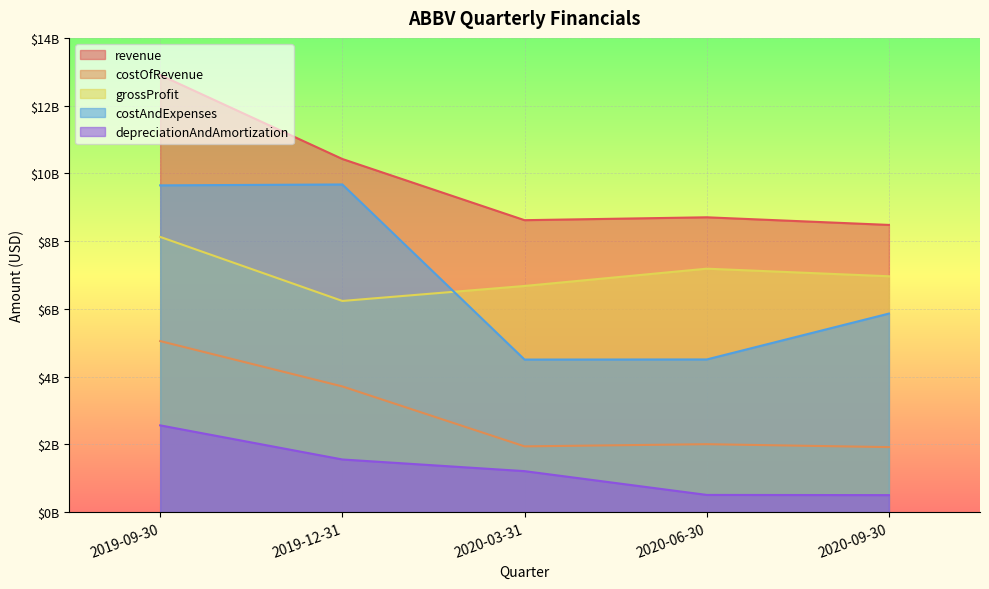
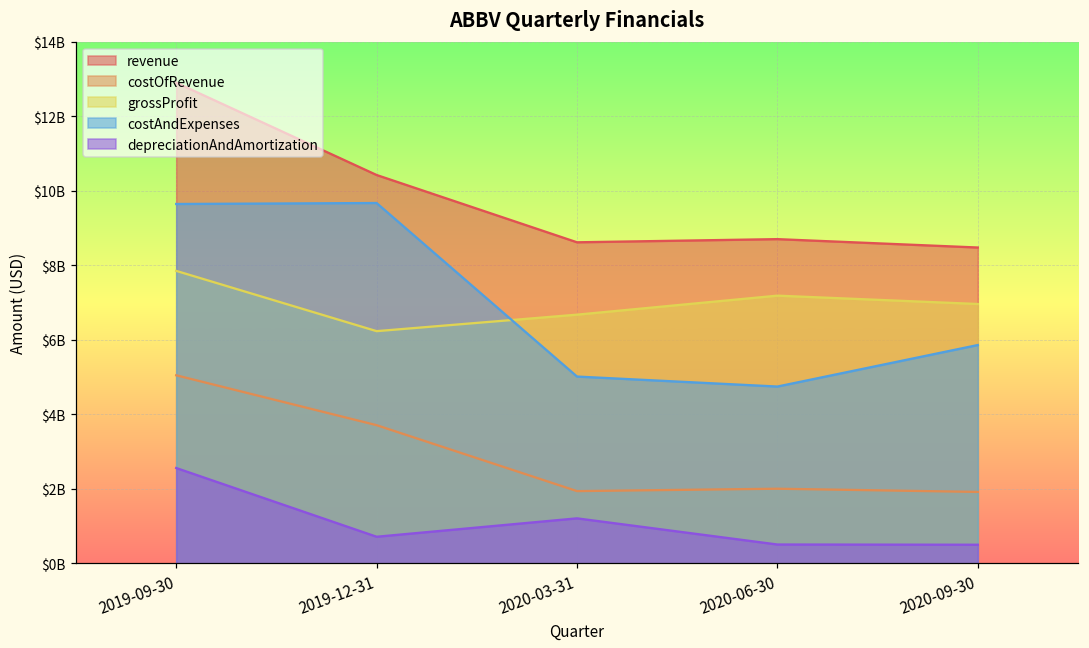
  {
    "grossProfit": {
-     "2019-09-30": "$8100000000",
+     "2019-09-30": "$7900000000",
      "2019-12-31": "$6200000000",
      "2020-03-31": "$6700000000",
      "2020-06-30": "$7200000000",
      "2020-09-30": "$7000000000"
    },
    "costAndExpenses": {
      "2019-09-30": "$9600000000",
      "2019-12-31": "$9700000000",
-     "2020-03-31": "$4500000000",
-     "2020-06-30": "$4500000000",
+     "2020-03-31": "$5000000000",
+     "2020-06-30": "$4700000000",
      "2020-09-30": "$5900000000"
    },
    "depreciationAndAmortization": {
      "2019-09-30": "$2600000000",
-     "2019-12-31": "$1600000000",
+     "2019-12-31": "$700000000",
      "2020-03-31": "$1200000000",
      "2020-06-30": "$500000000",
      "2020-09-30": "$500000000"
    }
  }
